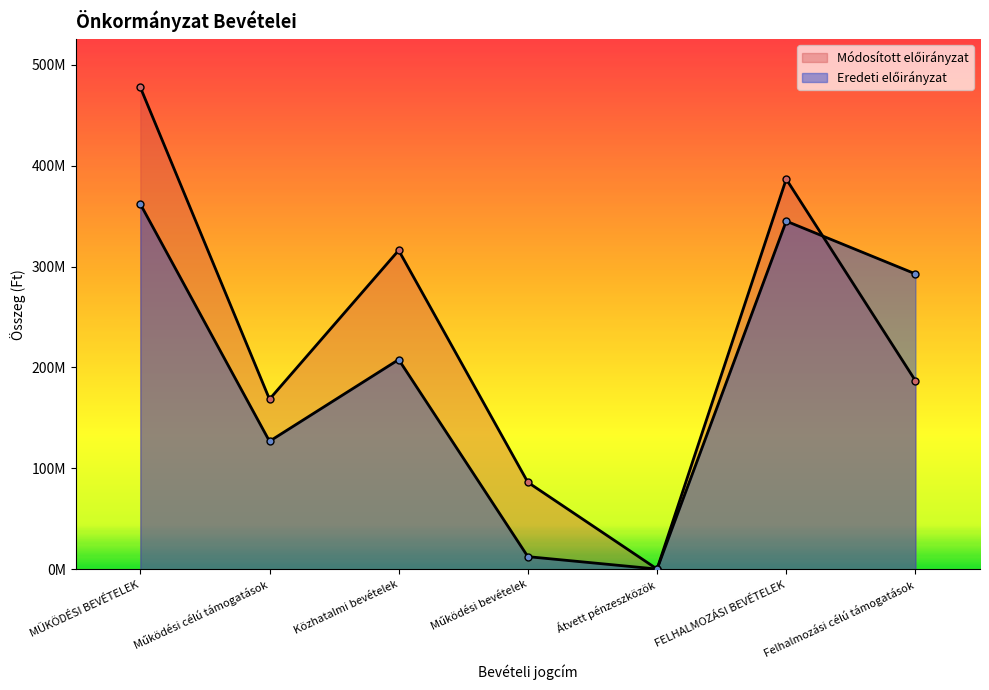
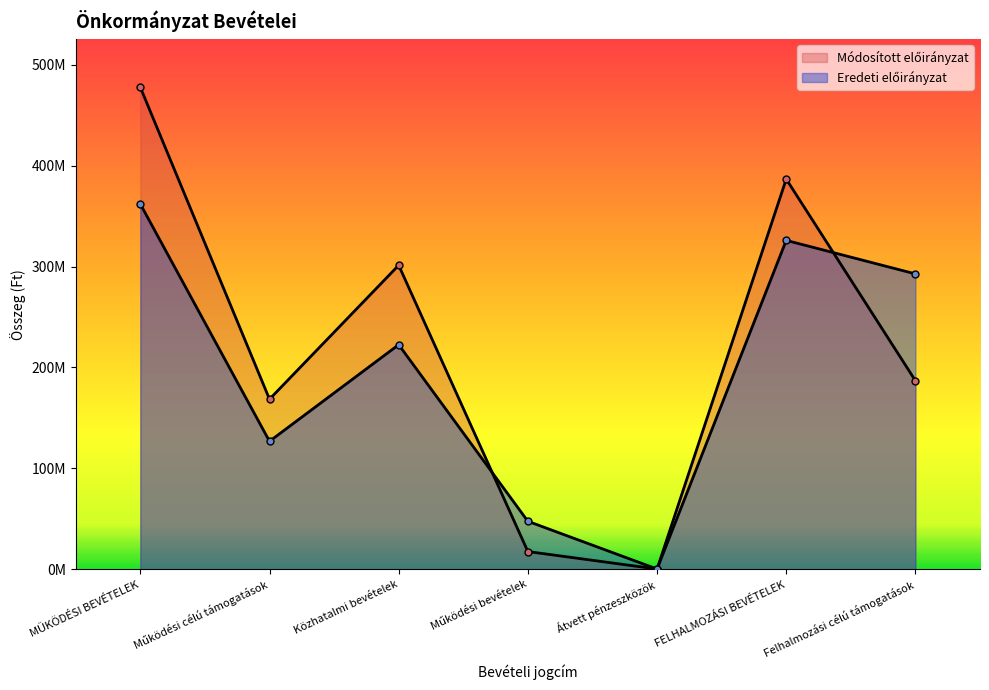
  {
    "Módosított előirányzat": {
      "MŰKÖDÉSI BEVÉTELEK": 478000000,
      "Működési célú támogatások": 169000000,
-     "Közhatalmi bevételek": 316000000,
-     "Működési bevételek": 86000000,
+     "Közhatalmi bevételek": 301000000,
+     "Működési bevételek": 18000000,
      "FELHALMOZÁSI BEVÉTELEK": 387000000,
      "Felhalmozási célú támogatások": 187000000
    },
    "Eredeti előirányzat": {
      "MŰKÖDÉSI BEVÉTELEK": 362000000,
      "Működési célú támogatások": 127000000,
-     "Közhatalmi bevételek": 208000000,
-     "Működési bevételek": 12000000,
-     "FELHALMOZÁSI BEVÉTELEK": 345000000,
+     "Közhatalmi bevételek": 223000000,
+     "Működési bevételek": 48000000,
+     "FELHALMOZÁSI BEVÉTELEK": 326000000,
      "Felhalmozási célú támogatások": 293000000
    }
  }
